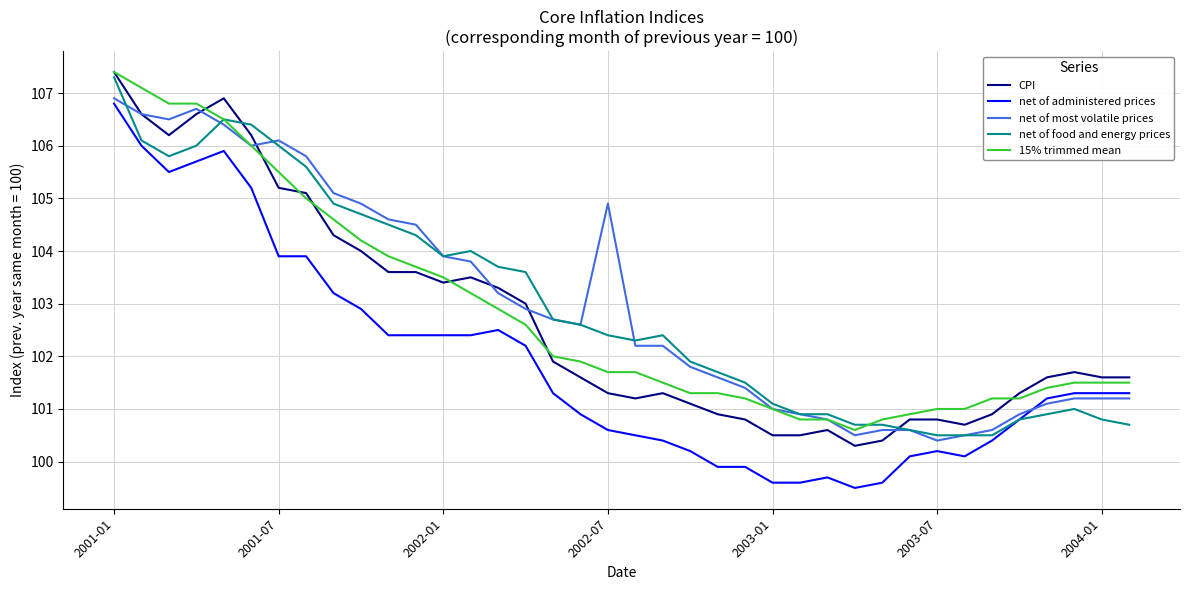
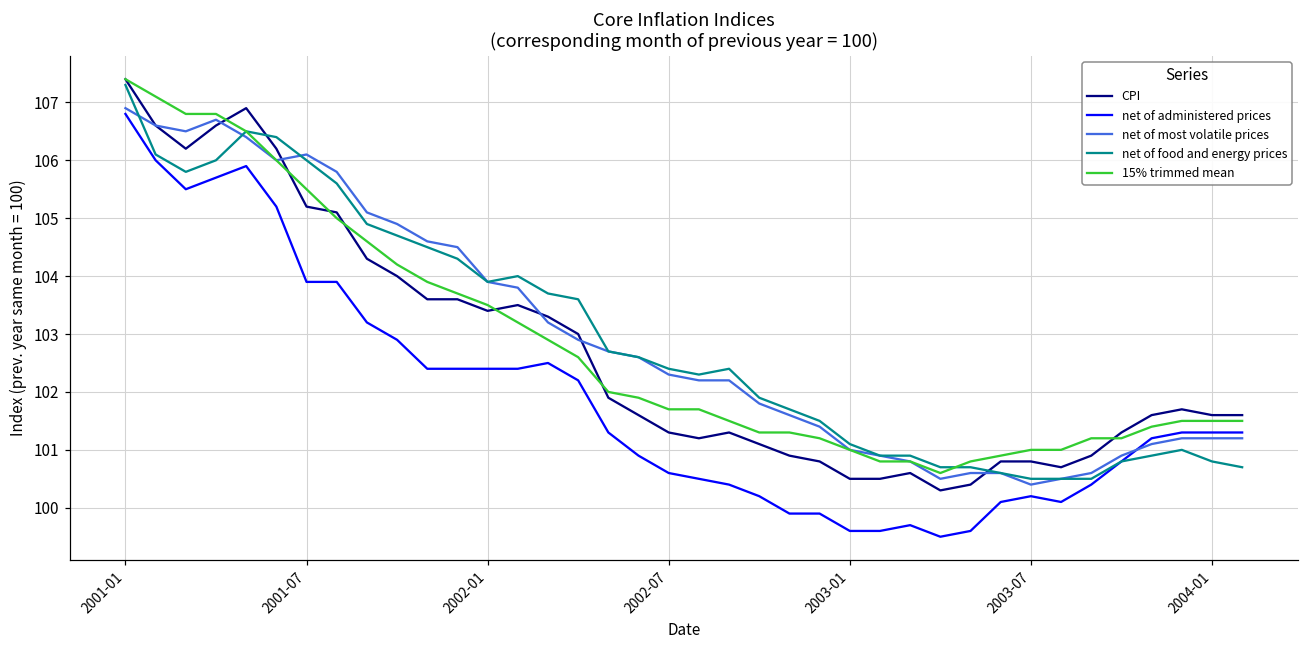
  {
    "CPI": {
      "2001-07": 105.2,
      "2002-01": 103.4,
      "2002-07": 101.3,
      "2003-01": 100.5,
      "2003-07": 100.8,
      "2004-01": 101.6
    },
    "net of administered prices": {
      "2001-01": 106.8,
      "2001-07": 103.9,
      "2002-01": 102.4,
      "2002-07": 100.6,
      "2003-01": 99.6,
      "2003-07": 100.2,
      "2004-01": 101.3
    },
    "net of most volatile prices": {
      "2001-01": 106.9,
      "2001-07": 106.1,
-     "2002-07": 104.9,
+     "2002-07": 102.3,
      "2003-07": 100.4,
      "2004-01": 101.2
    },
    "net of food and energy prices": {
      "2001-01": 107.3,
      "2001-07": 106.0,
      "2002-07": 102.4,
      "2003-01": 101.1,
      "2003-07": 100.5,
      "2004-01": 100.8
    },
    "15% trimmed mean": {
      "2001-07": 105.5,
      "2002-01": 103.5,
      "2002-07": 101.7,
      "2003-07": 101.0,
      "2004-01": 101.5
    }
  }
